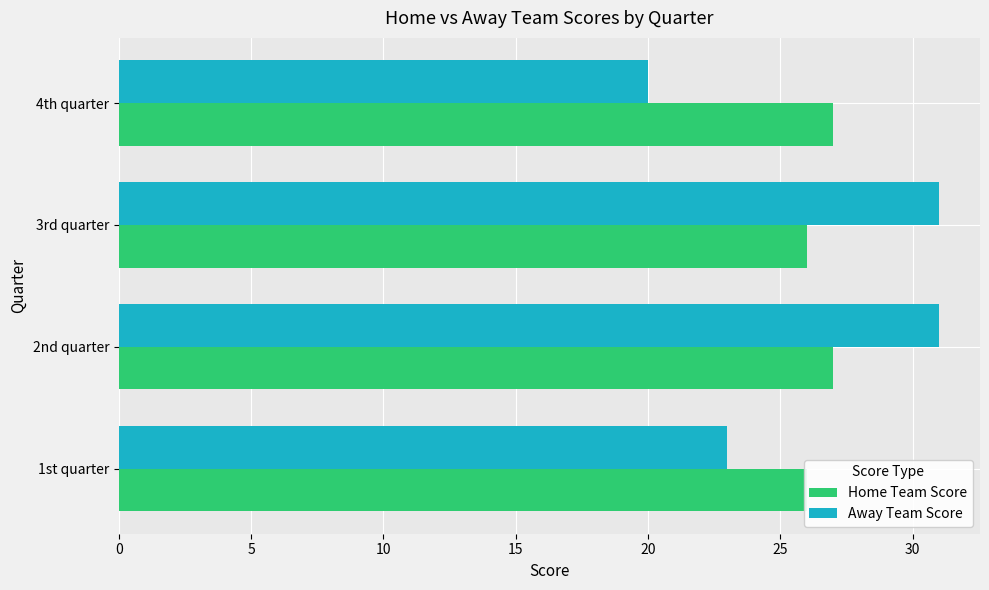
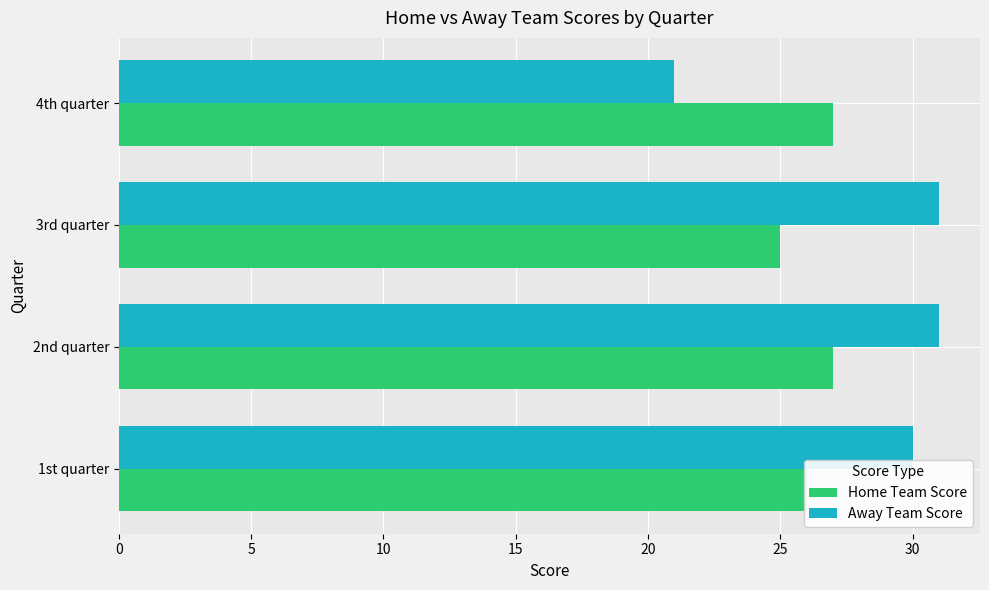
  {
    "Home Team Score": {
      "4th quarter": 27,
-     "3rd quarter": 26,
+     "3rd quarter": 25,
      "2nd quarter": 27
    },
    "Away Team Score": {
-     "4th quarter": 20,
+     "4th quarter": 21,
      "3rd quarter": 31,
      "2nd quarter": 31,
-     "1st quarter": 23
+     "1st quarter": 30
    }
  }
